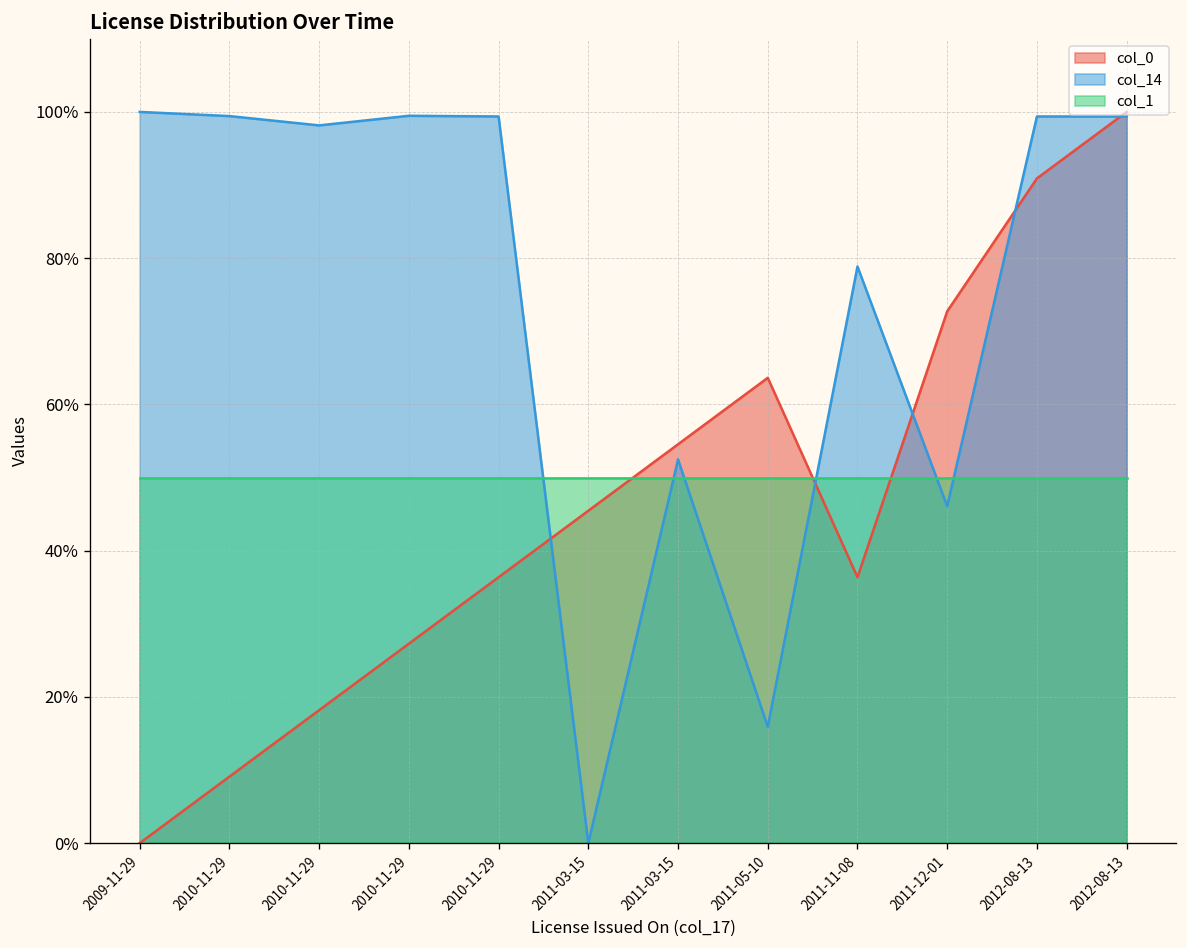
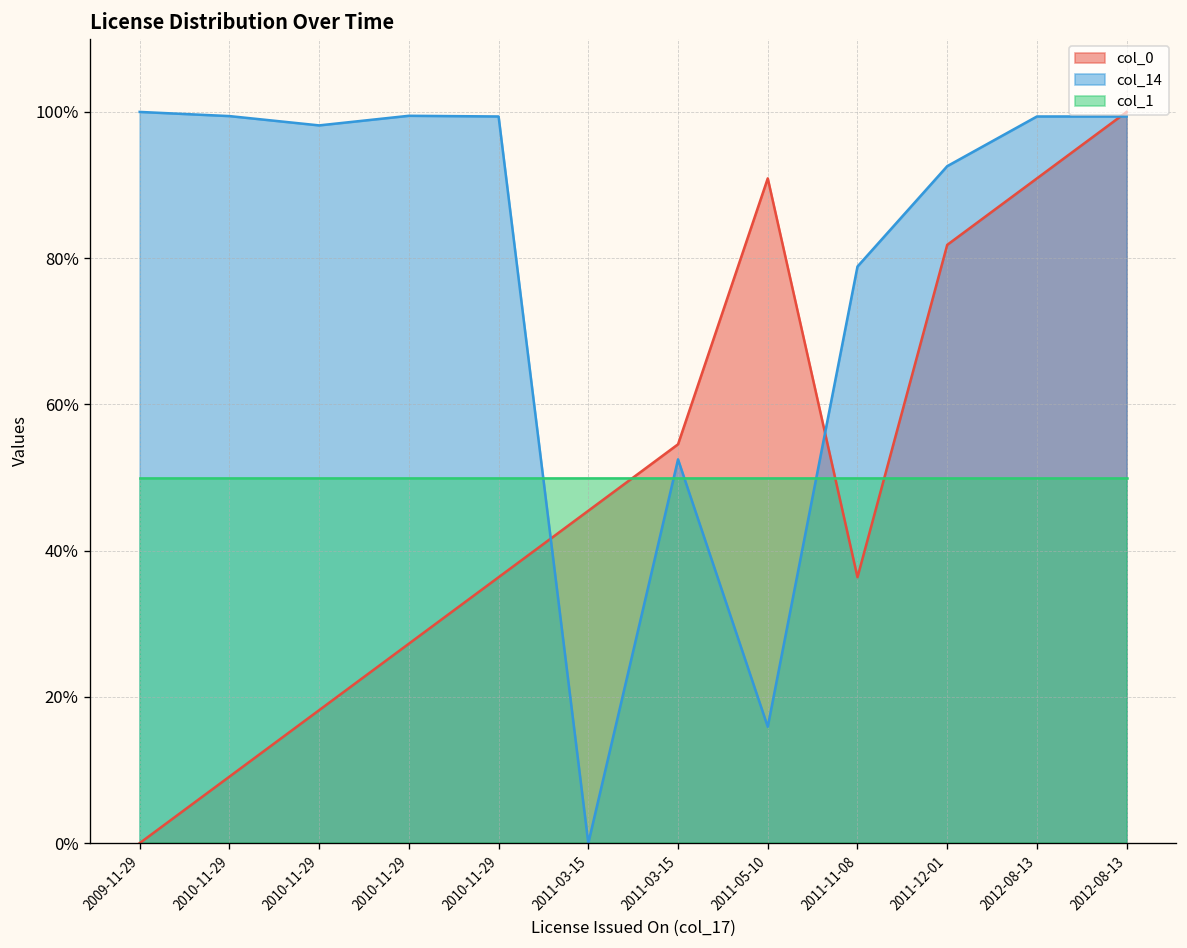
  {
    "col_0": {
      "2009-11-29": "0%",
-     "2011-05-10": "64%",
+     "2011-05-10": "91%",
      "2011-11-08": "36%",
-     "2011-12-01": "73%"
+     "2011-12-01": "82%"
    },
    "col_14": {
      "2009-11-29": "100%",
      "2011-05-10": "16%",
      "2011-11-08": "79%",
-     "2011-12-01": "46%"
+     "2011-12-01": "93%"
    },
    "col_1": {
      "2009-11-29": "50%",
      "2011-05-10": "50%",
      "2011-11-08": "50%",
      "2011-12-01": "50%"
    }
  }
